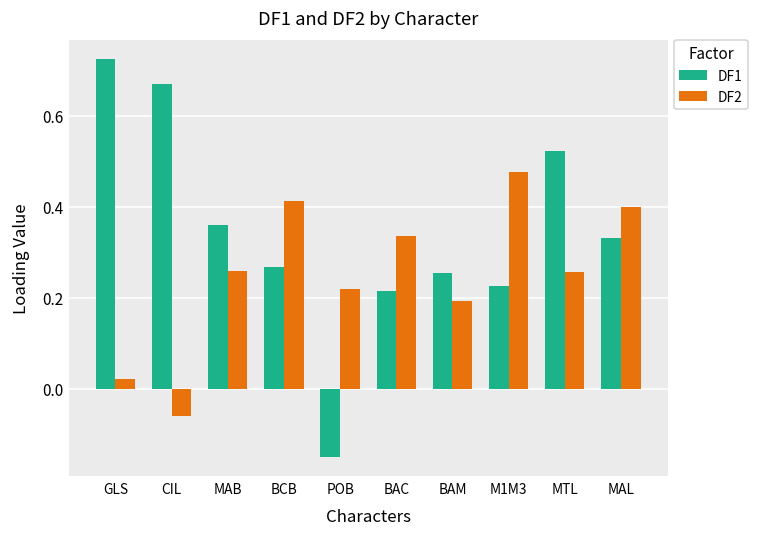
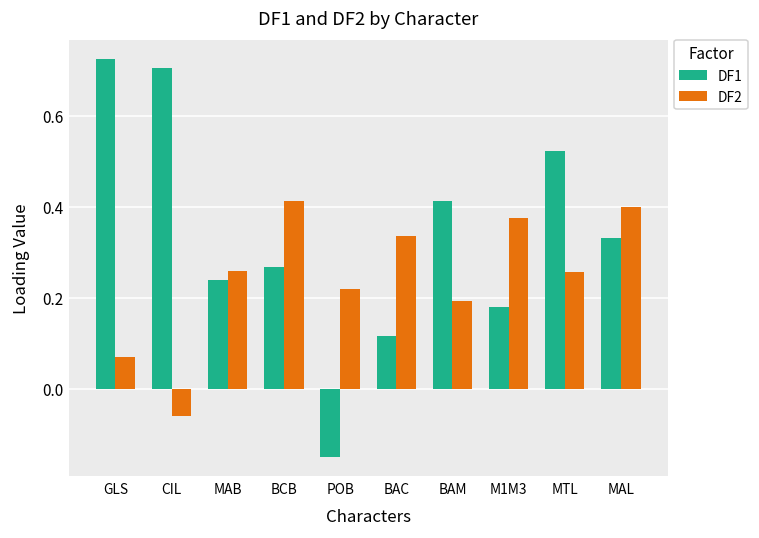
  {
    "DF1": {
      "GLS": 0.72,
-     "CIL": 0.67,
-     "MAB": 0.36,
+     "CIL": 0.71,
+     "MAB": 0.24,
      "BCB": 0.27,
      "POB": -0.15,
-     "BAC": 0.21,
-     "BAM": 0.25,
-     "M1M3": 0.23,
+     "BAC": 0.12,
+     "BAM": 0.41,
+     "M1M3": 0.18,
      "MTL": 0.52,
      "MAL": 0.33
    },
    "DF2": {
-     "GLS": 0.02,
+     "GLS": 0.07,
      "CIL": -0.06,
      "MAB": 0.26,
      "BCB": 0.41,
      "POB": 0.22,
      "BAC": 0.34,
      "BAM": 0.19,
-     "M1M3": 0.48,
+     "M1M3": 0.38,
      "MTL": 0.26,
      "MAL": 0.40
    }
  }
